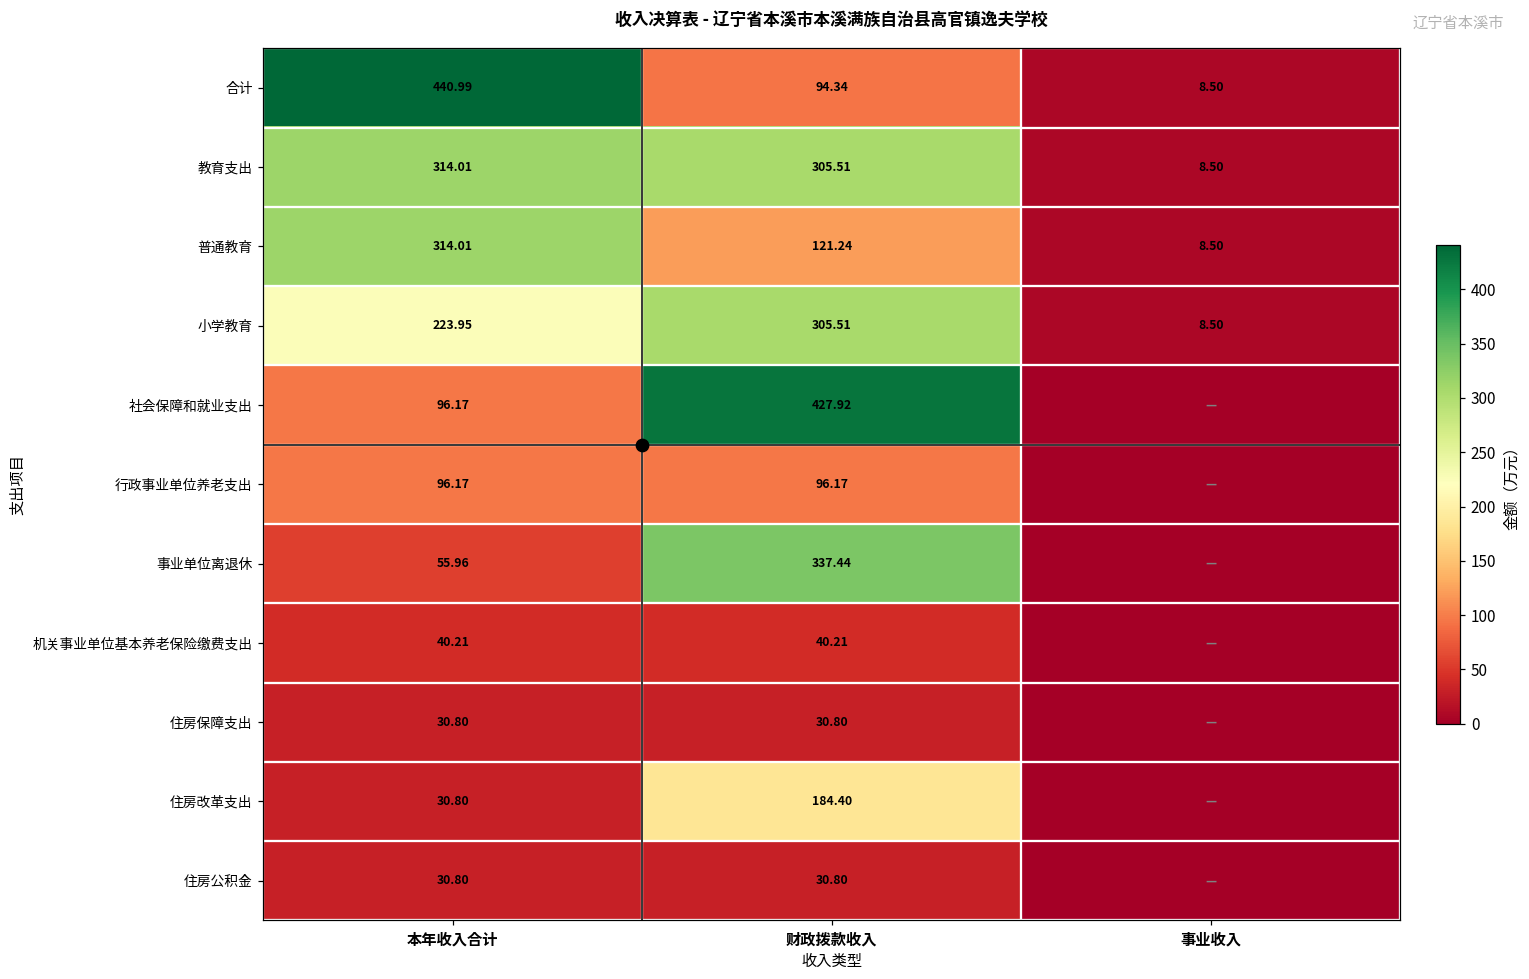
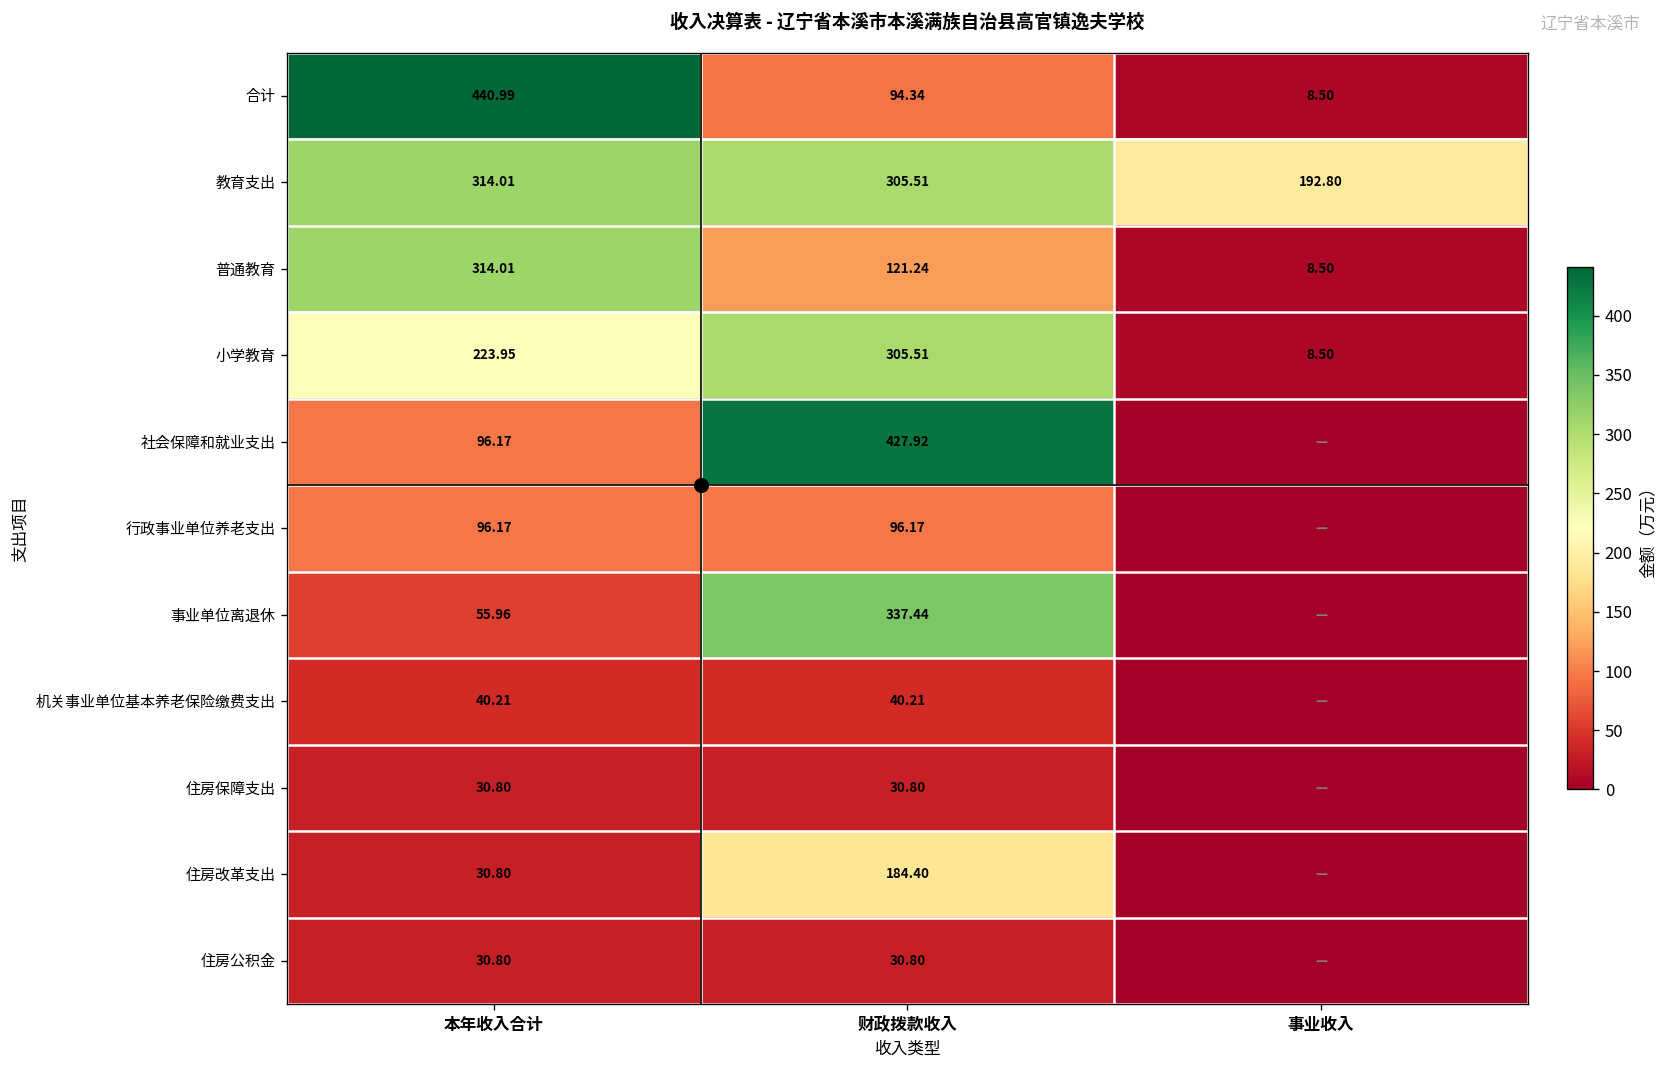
  {
    "合计": {
      "本年收入合计": 440.99,
      "财政拨款收入": 94.34,
      "事业收入": 8.50
    },
    "教育支出": {
      "本年收入合计": 314.01,
      "财政拨款收入": 305.51,
-     "事业收入": 8.50
+     "事业收入": 192.80
    },
    "普通教育": {
      "本年收入合计": 314.01,
      "财政拨款收入": 121.24,
      "事业收入": 8.50
    },
    "小学教育": {
      "本年收入合计": 223.95,
      "财政拨款收入": 305.51,
      "事业收入": 8.50
    },
    "社会保障和就业支出": {
      "本年收入合计": 96.17,
      "财政拨款收入": 427.92
    },
    "行政事业单位养老支出": {
      "本年收入合计": 96.17,
      "财政拨款收入": 96.17
    },
    "事业单位离退休": {
      "本年收入合计": 55.96,
      "财政拨款收入": 337.44
    },
    "机关事业单位基本养老保险缴费支出": {
      "本年收入合计": 40.21,
      "财政拨款收入": 40.21
    },
    "住房保障支出": {
      "本年收入合计": 30.80,
      "财政拨款收入": 30.80
    },
    "住房改革支出": {
      "本年收入合计": 30.80,
      "财政拨款收入": 184.40
    },
    "住房公积金": {
      "本年收入合计": 30.80,
      "财政拨款收入": 30.80
    }
  }
